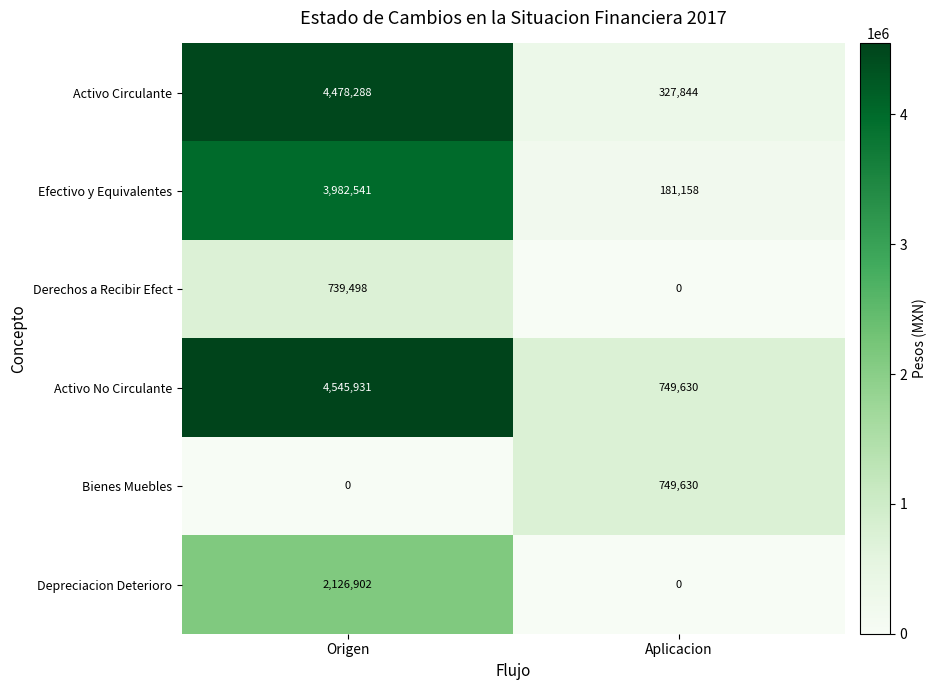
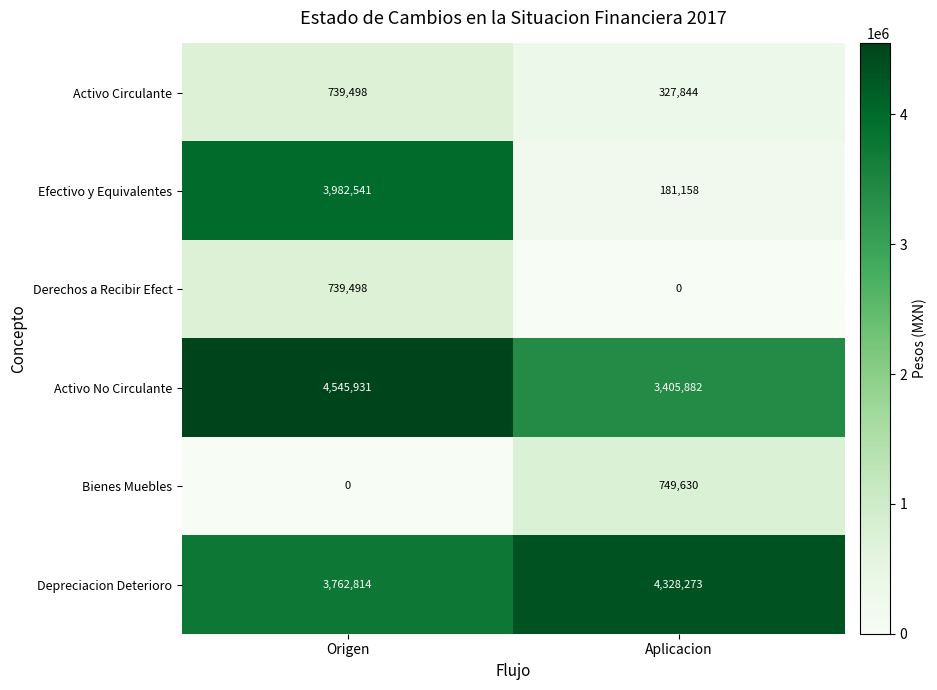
  {
    "Activo Circulante": {
-     "Origen": "4,478,288",
+     "Origen": "739,498",
      "Aplicacion": "327,844"
    },
    "Efectivo y Equivalentes": {
      "Origen": "3,982,541",
      "Aplicacion": "181,158"
    },
    "Derechos a Recibir Efect": {
      "Origen": "739,498",
      "Aplicacion": "0"
    },
    "Activo No Circulante": {
      "Origen": "4,545,931",
-     "Aplicacion": "749,630"
+     "Aplicacion": "3,405,882"
    },
    "Bienes Muebles": {
      "Origen": "0",
      "Aplicacion": "749,630"
    },
    "Depreciacion Deterioro": {
-     "Origen": "2,126,902",
-     "Aplicacion": "0"
+     "Origen": "3,762,814",
+     "Aplicacion": "4,328,273"
    }
  }
